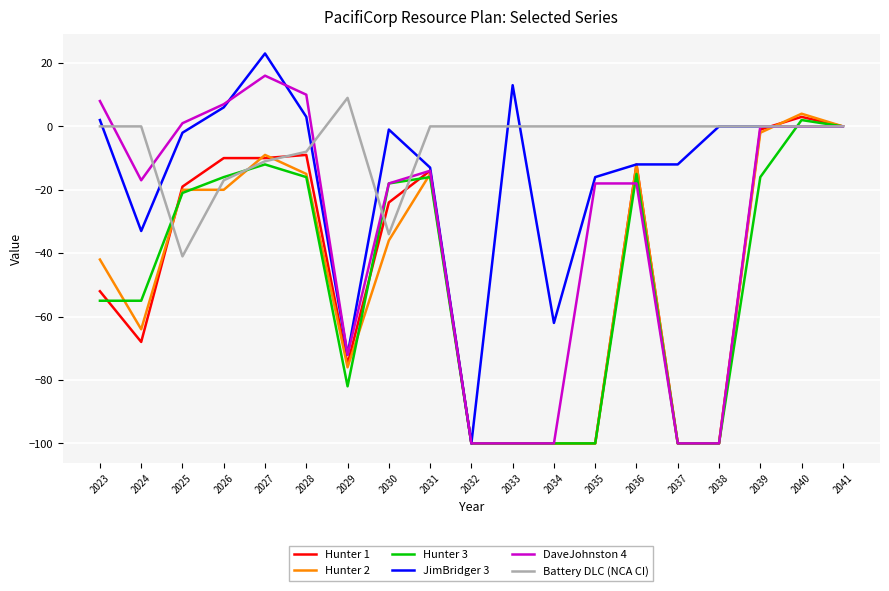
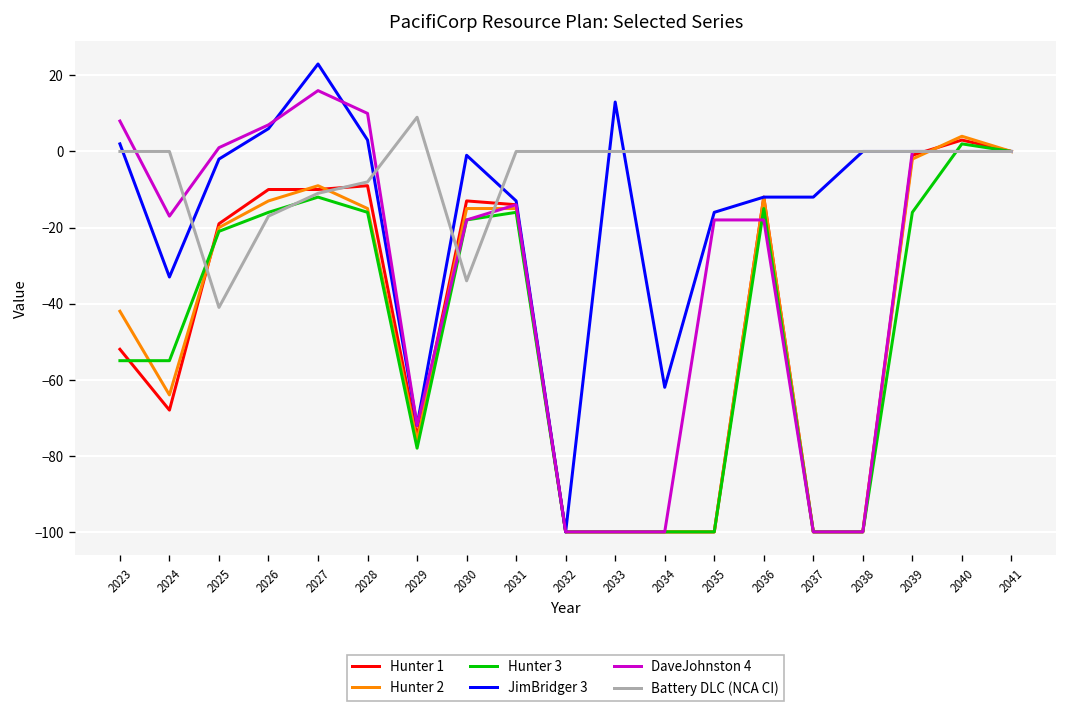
  {
    "Hunter 1": {
      "2023": -52,
      "2024": -68,
      "2025": -19,
      "2026": -10,
      "2027": -10,
      "2028": -9,
      "2029": -75,
-     "2030": -24,
+     "2030": -13,
      "2039": -1,
      "2040": 3
    },
    "Hunter 2": {
      "2023": -42,
      "2024": -64,
      "2025": -20,
-     "2026": -20,
+     "2026": -13,
      "2027": -9,
      "2028": -15,
      "2029": -76,
-     "2030": -36,
+     "2030": -15,
      "2031": -15,
      "2039": -2,
      "2040": 4
    },
    "Hunter 3": {
      "2023": -55,
      "2024": -55,
      "2025": -21,
      "2026": -16,
      "2027": -12,
      "2028": -16,
-     "2029": -82,
+     "2029": -78,
      "2031": -16,
      "2036": -15,
      "2039": -16,
      "2040": 2
    },
    "JimBridger 3": {
      "2023": 2,
      "2024": -33,
      "2025": -2,
      "2026": 6,
      "2027": 23,
      "2028": 3,
      "2030": -1,
      "2031": -13,
      "2033": 13,
      "2034": -62,
      "2035": -16,
      "2037": -12
    },
    "DaveJohnston 4": {
      "2023": 8,
      "2024": -17,
      "2025": 1,
      "2026": 7,
      "2027": 16,
      "2028": 10,
      "2035": -18,
      "2036": -18
    },
    "Battery DLC (NCA CI)": {
      "2023": 0,
      "2024": 0,
      "2025": -41,
      "2026": -17,
      "2027": -11,
      "2028": -8,
      "2029": 9,
      "2030": -34,
      "2031": 0,
      "2032": 0,
      "2033": 0,
      "2034": 0,
      "2035": 0,
      "2036": 0,
      "2037": 0
    }
  }
